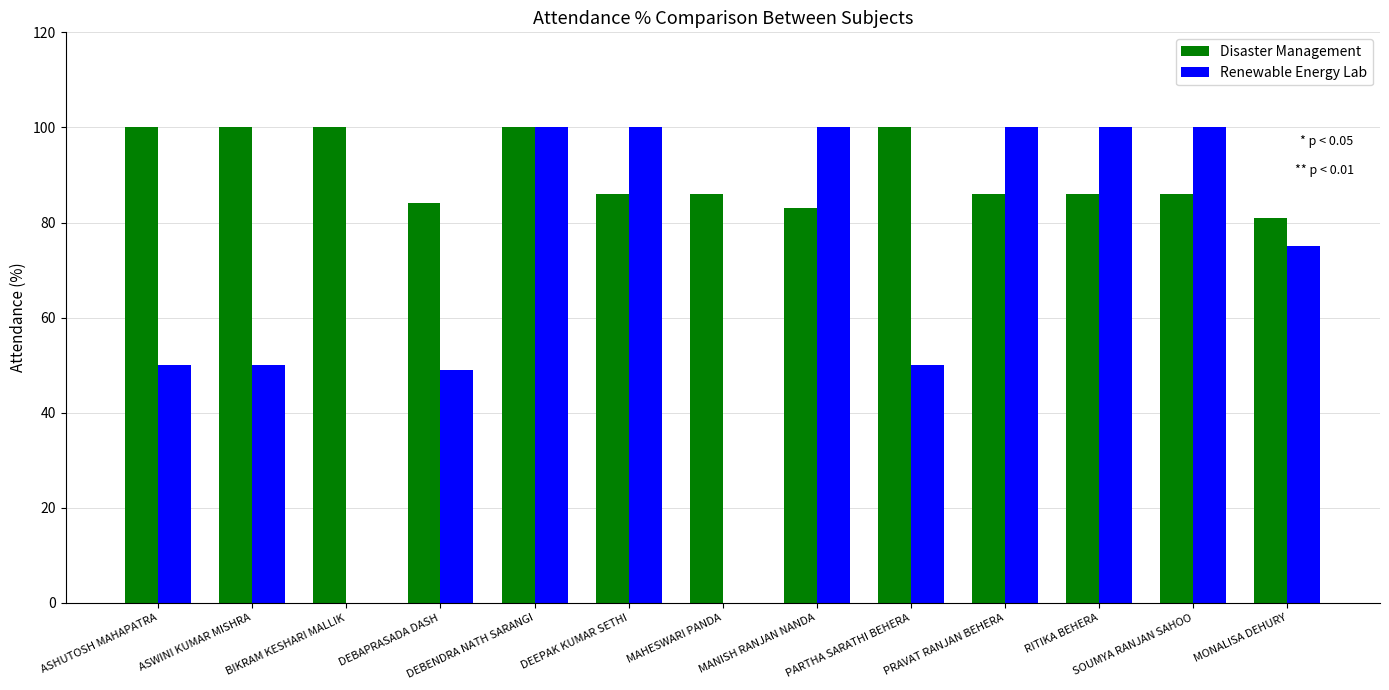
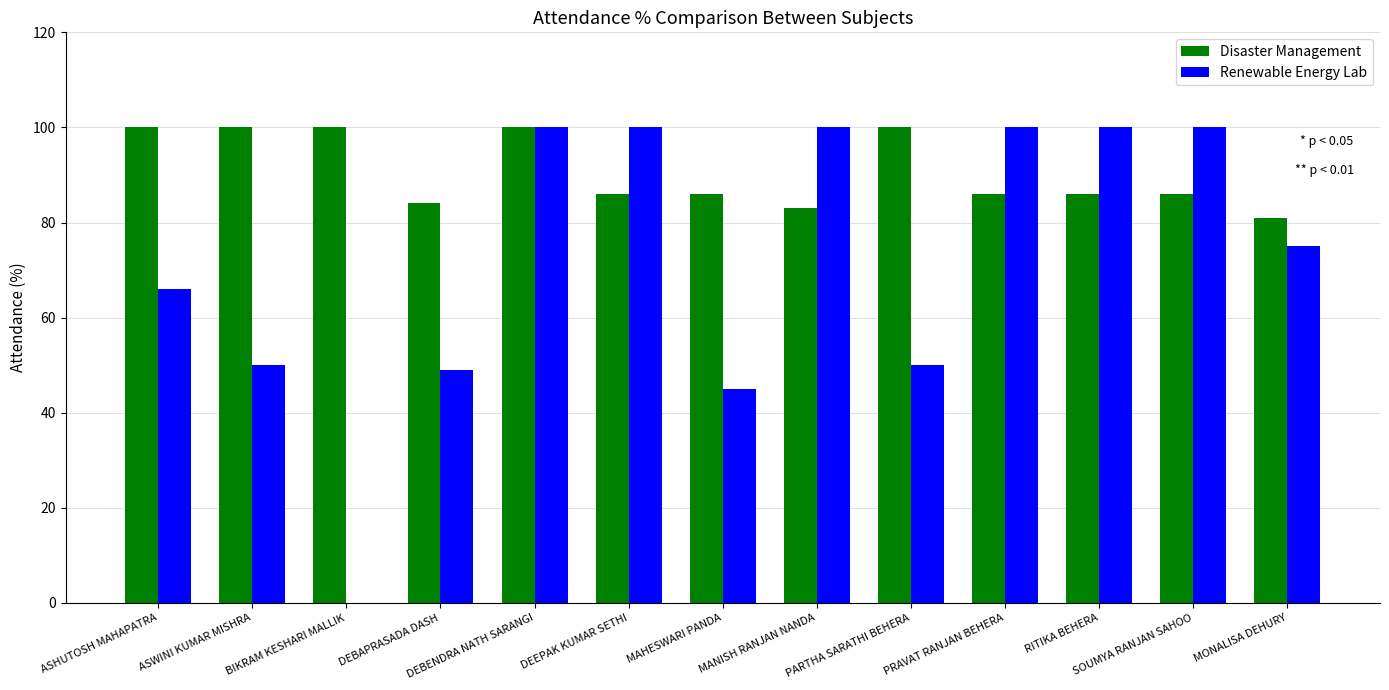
  {
    "Disaster Management": {
      "ASHUTOSH MAHAPATRA": 100,
      "ASWINI KUMAR MISHRA": 100,
      "BIKRAM KESHARI MALLIK": 100,
      "DEBAPRASADA DASH": 84,
      "DEBENDRA NATH SARANGI": 100,
      "DEEPAK KUMAR SETHI": 86,
      "MAHESWARI PANDA": 86,
      "MANISH RANJAN NANDA": 83,
      "PARTHA SARATHI BEHERA": 100,
      "PRAVAT RANJAN BEHERA": 86,
      "RITIKA BEHERA": 86,
      "SOUMYA RANJAN SAHOO": 86,
      "MONALISA DEHURY": 81
    },
    "Renewable Energy Lab": {
-     "ASHUTOSH MAHAPATRA": 50,
+     "ASHUTOSH MAHAPATRA": 66,
      "ASWINI KUMAR MISHRA": 50,
      "BIKRAM KESHARI MALLIK": 0,
      "DEBAPRASADA DASH": 49,
      "DEBENDRA NATH SARANGI": 100,
      "DEEPAK KUMAR SETHI": 100,
-     "MAHESWARI PANDA": 0,
+     "MAHESWARI PANDA": 45,
      "MANISH RANJAN NANDA": 100,
      "PARTHA SARATHI BEHERA": 50,
      "PRAVAT RANJAN BEHERA": 100,
      "RITIKA BEHERA": 100,
      "SOUMYA RANJAN SAHOO": 100,
      "MONALISA DEHURY": 75
    }
  }
